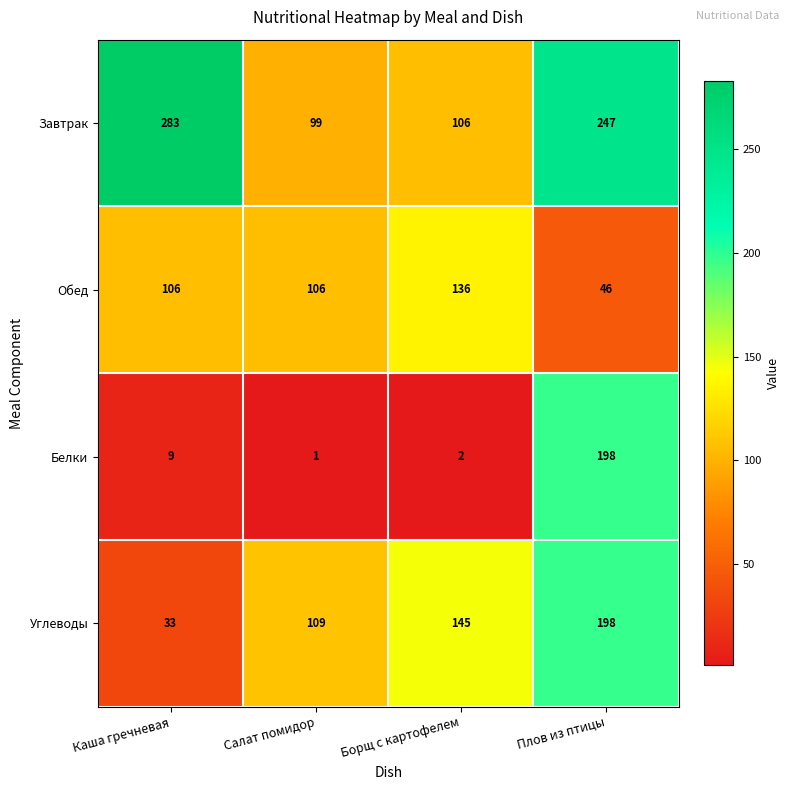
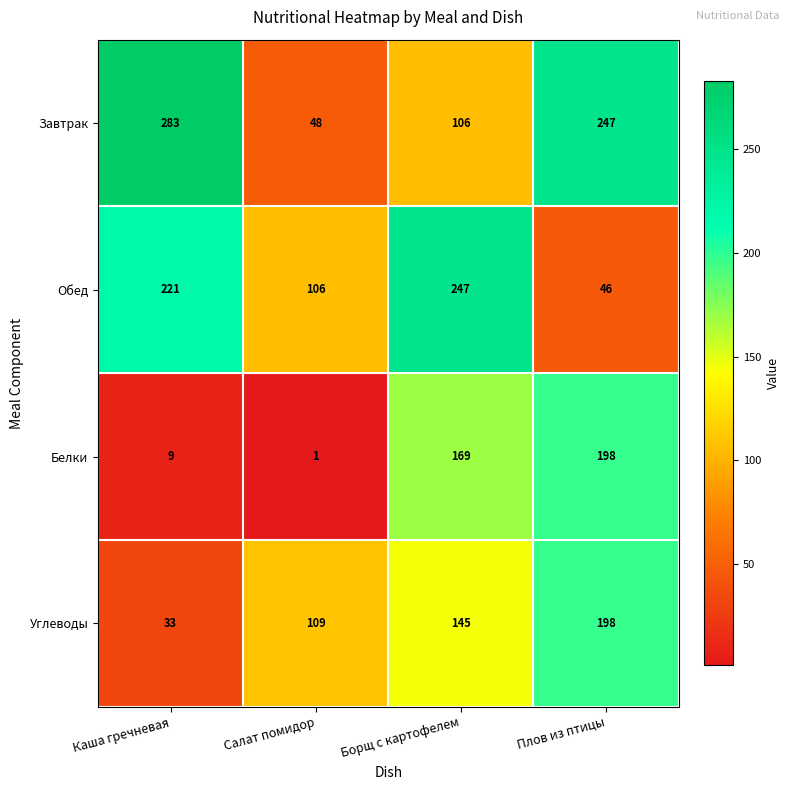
  {
    "Завтрак": {
      "Каша гречневая": 283,
-     "Салат помидор": 99,
+     "Салат помидор": 48,
      "Борщ с картофелем": 106,
      "Плов из птицы": 247
    },
    "Обед": {
-     "Каша гречневая": 106,
+     "Каша гречневая": 221,
      "Салат помидор": 106,
-     "Борщ с картофелем": 136,
+     "Борщ с картофелем": 247,
      "Плов из птицы": 46
    },
    "Белки": {
      "Каша гречневая": 9,
      "Салат помидор": 1,
-     "Борщ с картофелем": 2,
+     "Борщ с картофелем": 169,
      "Плов из птицы": 198
    },
    "Углеводы": {
      "Каша гречневая": 33,
      "Салат помидор": 109,
      "Борщ с картофелем": 145,
      "Плов из птицы": 198
    }
  }
